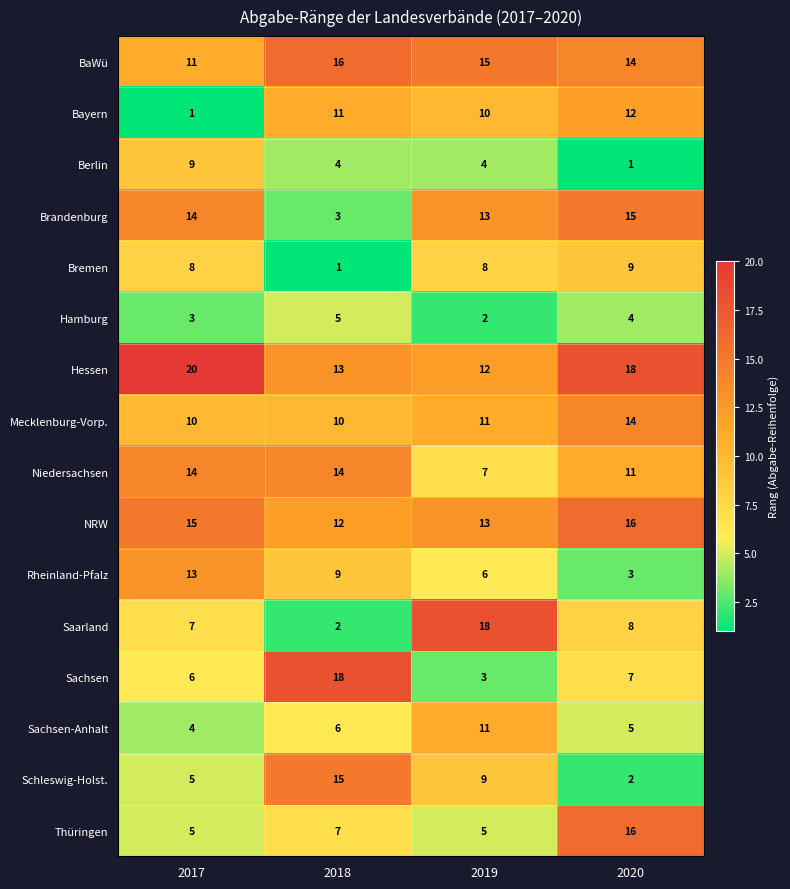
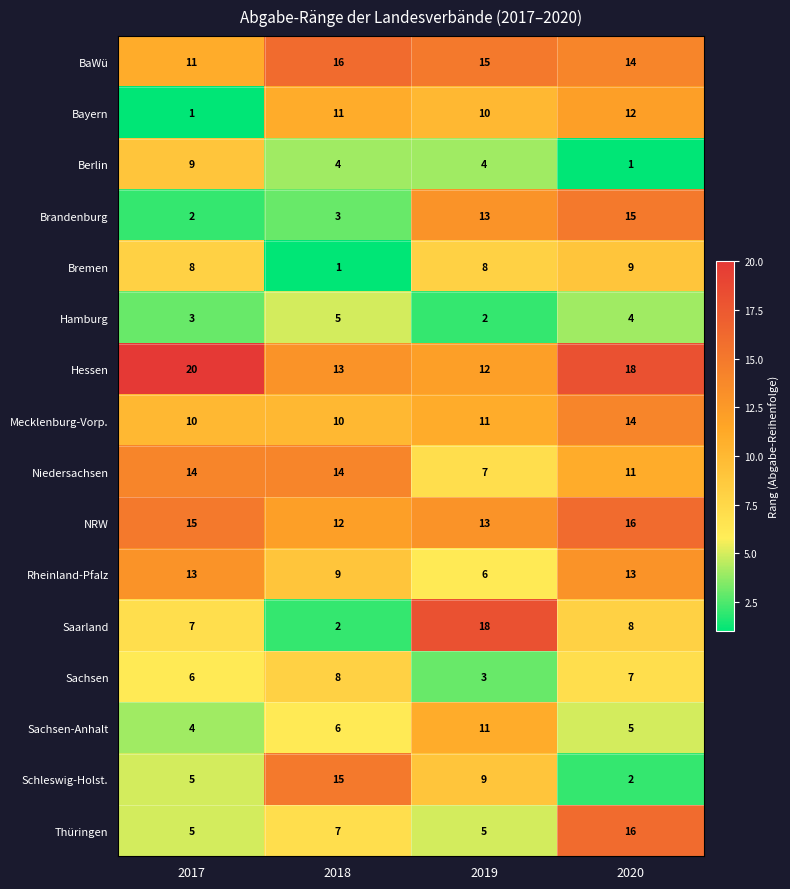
  {
    "BaWü": {
      "2017": 11,
      "2018": 16,
      "2019": 15,
      "2020": 14
    },
    "Bayern": {
      "2017": 1,
      "2018": 11,
      "2019": 10,
      "2020": 12
    },
    "Berlin": {
      "2017": 9,
      "2018": 4,
      "2019": 4,
      "2020": 1
    },
    "Brandenburg": {
-     "2017": 14,
+     "2017": 2,
      "2018": 3,
      "2019": 13,
      "2020": 15
    },
    "Bremen": {
      "2017": 8,
      "2018": 1,
      "2019": 8,
      "2020": 9
    },
    "Hamburg": {
      "2017": 3,
      "2018": 5,
      "2019": 2,
      "2020": 4
    },
    "Hessen": {
      "2017": 20,
      "2018": 13,
      "2019": 12,
      "2020": 18
    },
    "Mecklenburg-Vorp.": {
      "2017": 10,
      "2018": 10,
      "2019": 11,
      "2020": 14
    },
    "Niedersachsen": {
      "2017": 14,
      "2018": 14,
      "2019": 7,
      "2020": 11
    },
    "NRW": {
      "2017": 15,
      "2018": 12,
      "2019": 13,
      "2020": 16
    },
    "Rheinland-Pfalz": {
      "2017": 13,
      "2018": 9,
      "2019": 6,
-     "2020": 3
+     "2020": 13
    },
    "Saarland": {
      "2017": 7,
      "2018": 2,
      "2019": 18,
      "2020": 8
    },
    "Sachsen": {
      "2017": 6,
-     "2018": 18,
+     "2018": 8,
      "2019": 3,
      "2020": 7
    },
    "Sachsen-Anhalt": {
      "2017": 4,
      "2018": 6,
      "2019": 11,
      "2020": 5
    },
    "Schleswig-Holst.": {
      "2017": 5,
      "2018": 15,
      "2019": 9,
      "2020": 2
    },
    "Thüringen": {
      "2017": 5,
      "2018": 7,
      "2019": 5,
      "2020": 16
    }
  }
